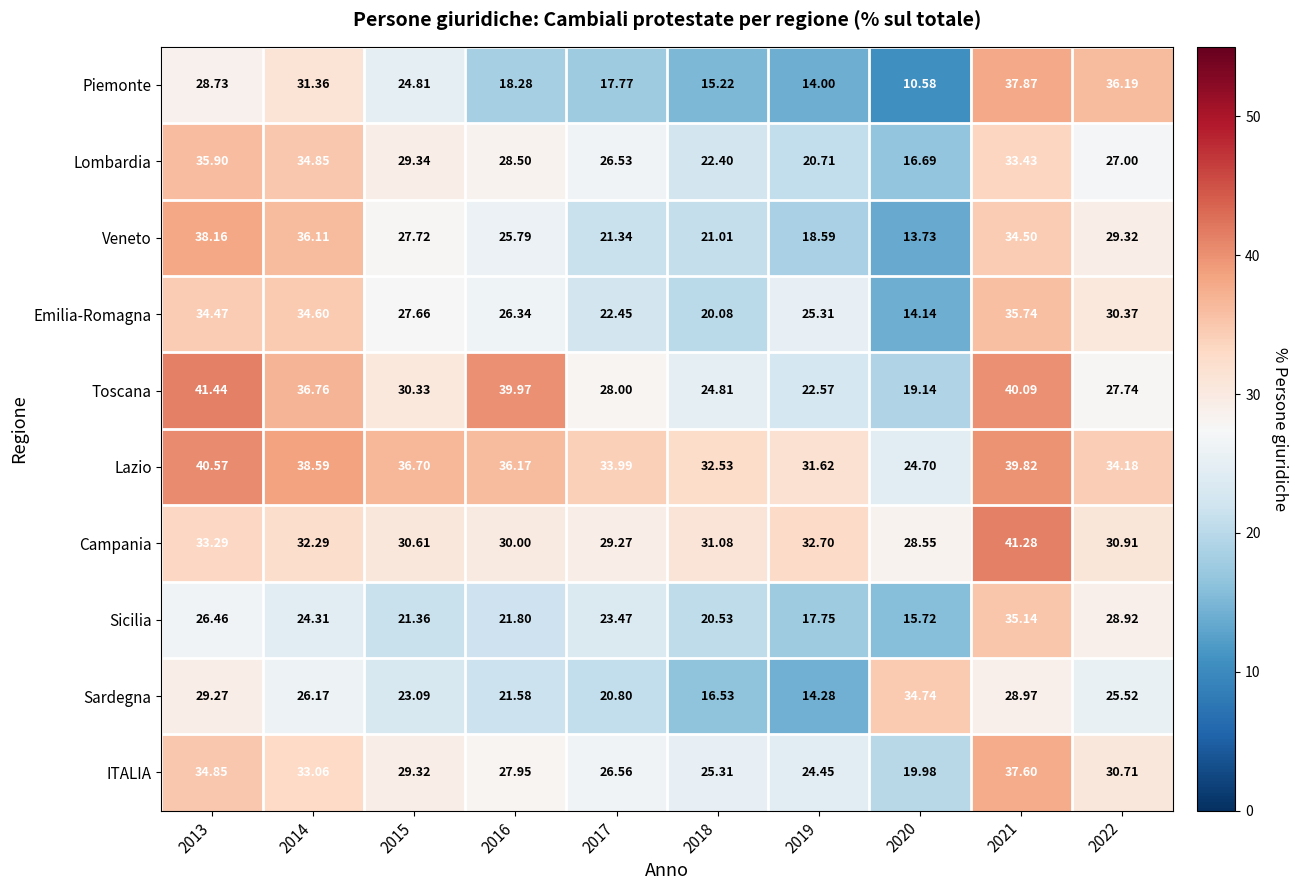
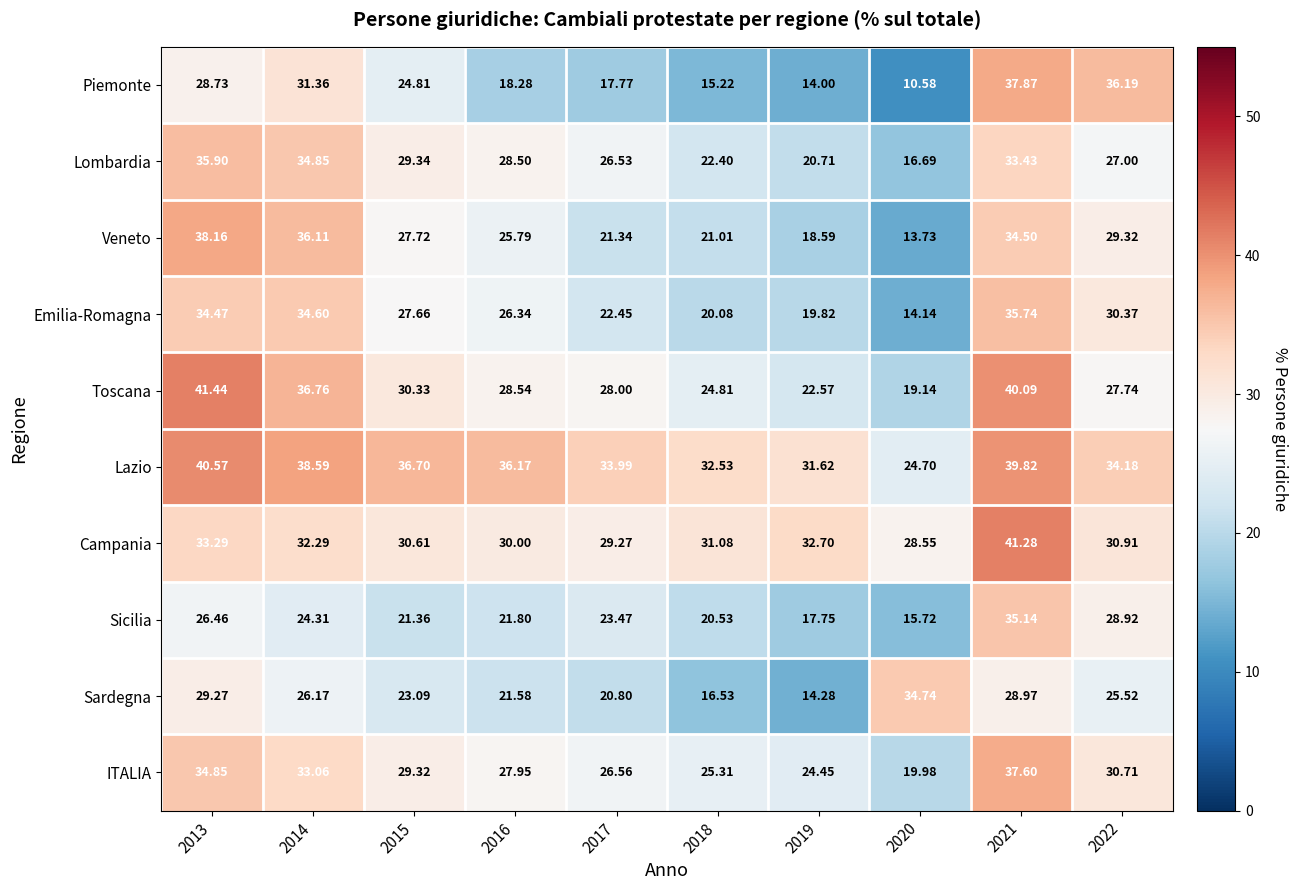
  {
    "Piemonte": {
      "2013": 28.73,
      "2014": 31.36,
      "2015": 24.81,
      "2016": 18.28,
      "2017": 17.77,
      "2018": 15.22,
      "2019": 14.00,
      "2020": 10.58,
      "2021": 37.87,
      "2022": 36.19
    },
    "Lombardia": {
      "2013": 35.90,
      "2014": 34.85,
      "2015": 29.34,
      "2016": 28.50,
      "2017": 26.53,
      "2018": 22.40,
      "2019": 20.71,
      "2020": 16.69,
      "2021": 33.43,
      "2022": 27.00
    },
    "Veneto": {
      "2013": 38.16,
      "2014": 36.11,
      "2015": 27.72,
      "2016": 25.79,
      "2017": 21.34,
      "2018": 21.01,
      "2019": 18.59,
      "2020": 13.73,
      "2021": 34.50,
      "2022": 29.32
    },
    "Emilia-Romagna": {
      "2013": 34.47,
      "2014": 34.60,
      "2015": 27.66,
      "2016": 26.34,
      "2017": 22.45,
      "2018": 20.08,
-     "2019": 25.31,
+     "2019": 19.82,
      "2020": 14.14,
      "2021": 35.74,
      "2022": 30.37
    },
    "Toscana": {
      "2013": 41.44,
      "2014": 36.76,
      "2015": 30.33,
-     "2016": 39.97,
+     "2016": 28.54,
      "2017": 28.00,
      "2018": 24.81,
      "2019": 22.57,
      "2020": 19.14,
      "2021": 40.09,
      "2022": 27.74
    },
    "Lazio": {
      "2013": 40.57,
      "2014": 38.59,
      "2015": 36.70,
      "2016": 36.17,
      "2017": 33.99,
      "2018": 32.53,
      "2019": 31.62,
      "2020": 24.70,
      "2021": 39.82,
      "2022": 34.18
    },
    "Campania": {
      "2013": 33.29,
      "2014": 32.29,
      "2015": 30.61,
      "2016": 30.00,
      "2017": 29.27,
      "2018": 31.08,
      "2019": 32.70,
      "2020": 28.55,
      "2021": 41.28,
      "2022": 30.91
    },
    "Sicilia": {
      "2013": 26.46,
      "2014": 24.31,
      "2015": 21.36,
      "2016": 21.80,
      "2017": 23.47,
      "2018": 20.53,
      "2019": 17.75,
      "2020": 15.72,
      "2021": 35.14,
      "2022": 28.92
    },
    "Sardegna": {
      "2013": 29.27,
      "2014": 26.17,
      "2015": 23.09,
      "2016": 21.58,
      "2017": 20.80,
      "2018": 16.53,
      "2019": 14.28,
      "2020": 34.74,
      "2021": 28.97,
      "2022": 25.52
    },
    "ITALIA": {
      "2013": 34.85,
      "2014": 33.06,
      "2015": 29.32,
      "2016": 27.95,
      "2017": 26.56,
      "2018": 25.31,
      "2019": 24.45,
      "2020": 19.98,
      "2021": 37.60,
      "2022": 30.71
    }
  }
